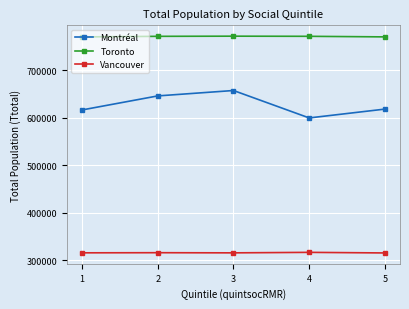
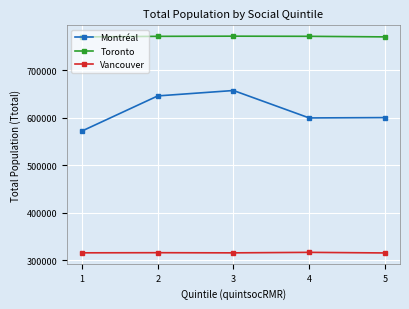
  {
    "Montréal": {
-     "1": 620000,
+     "1": 570000,
      "2": 650000,
      "3": 660000,
      "4": 600000,
-     "5": 620000
+     "5": 600000
    },
    "Toronto": {
      "2": 770000,
      "3": 770000,
      "4": 770000,
      "5": 770000
    },
    "Vancouver": {
      "1": 320000,
      "2": 320000,
      "3": 320000,
      "4": 320000,
      "5": 320000
    }
  }
